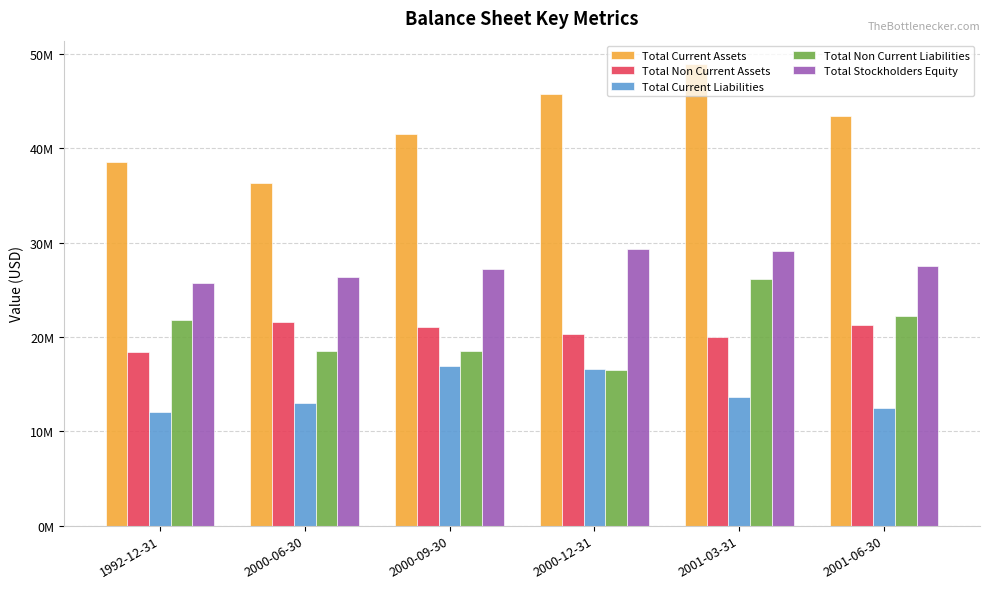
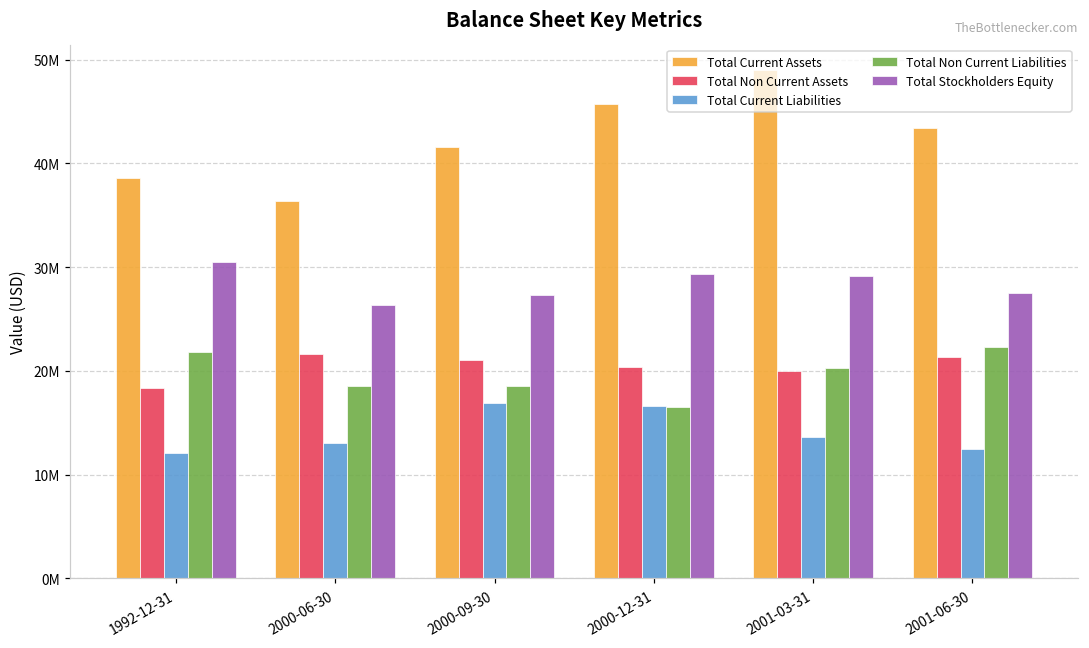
  {
    "Total Current Assets": {
      "1992-12-31": 39000000,
      "2000-06-30": 36000000,
      "2000-09-30": 42000000,
      "2000-12-31": 46000000,
      "2001-06-30": 43000000
    },
    "Total Non Current Assets": {
      "1992-12-31": 18000000,
      "2000-06-30": 22000000,
      "2000-09-30": 21000000,
      "2000-12-31": 20000000,
      "2001-03-31": 20000000,
      "2001-06-30": 21000000
    },
    "Total Current Liabilities": {
      "1992-12-31": 12000000,
      "2000-06-30": 13000000,
      "2000-09-30": 17000000,
      "2000-12-31": 17000000,
      "2001-03-31": 14000000,
      "2001-06-30": 12000000
    },
    "Total Non Current Liabilities": {
      "1992-12-31": 22000000,
      "2000-06-30": 19000000,
      "2000-09-30": 19000000,
      "2000-12-31": 17000000,
-     "2001-03-31": 26000000,
+     "2001-03-31": 20000000,
      "2001-06-30": 22000000
    },
    "Total Stockholders Equity": {
-     "1992-12-31": 26000000,
+     "1992-12-31": 30000000,
      "2000-06-30": 26000000,
      "2000-09-30": 27000000,
      "2000-12-31": 29000000,
      "2001-03-31": 29000000,
      "2001-06-30": 28000000
    }
  }
